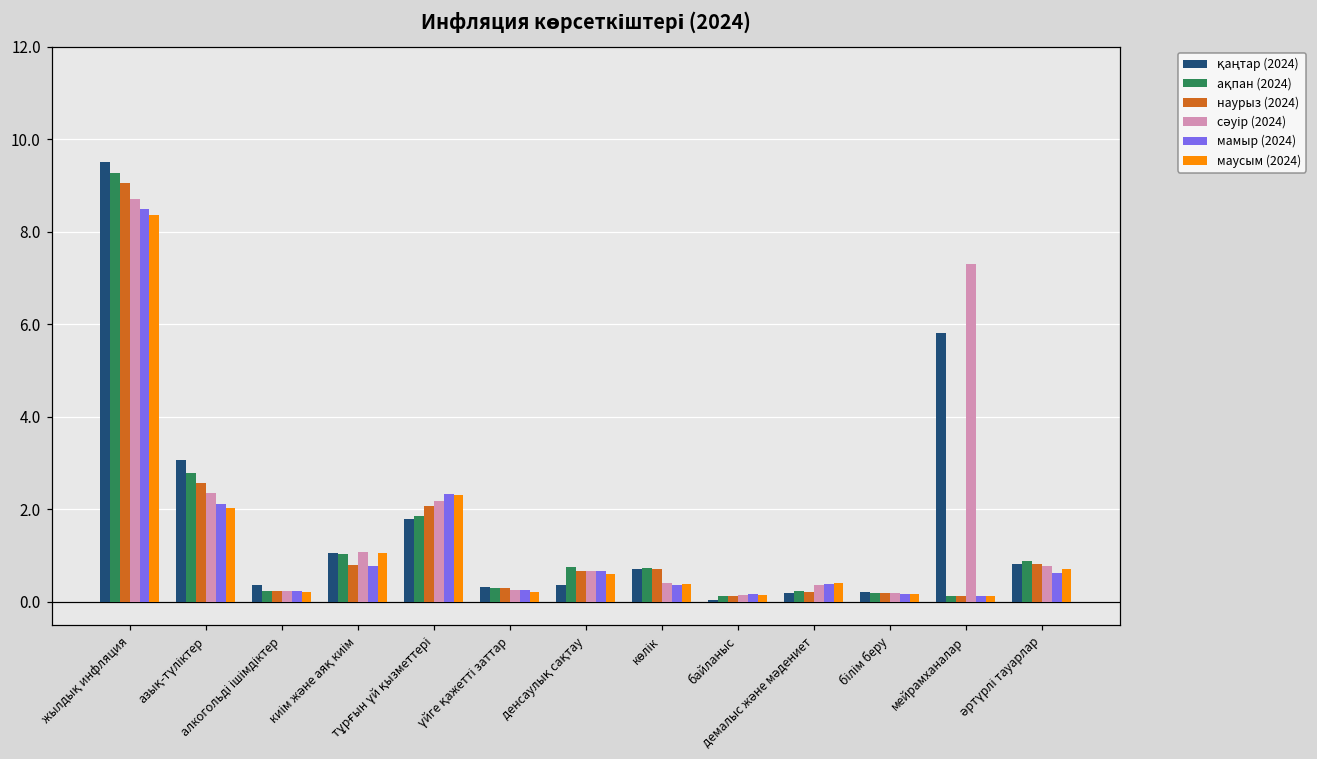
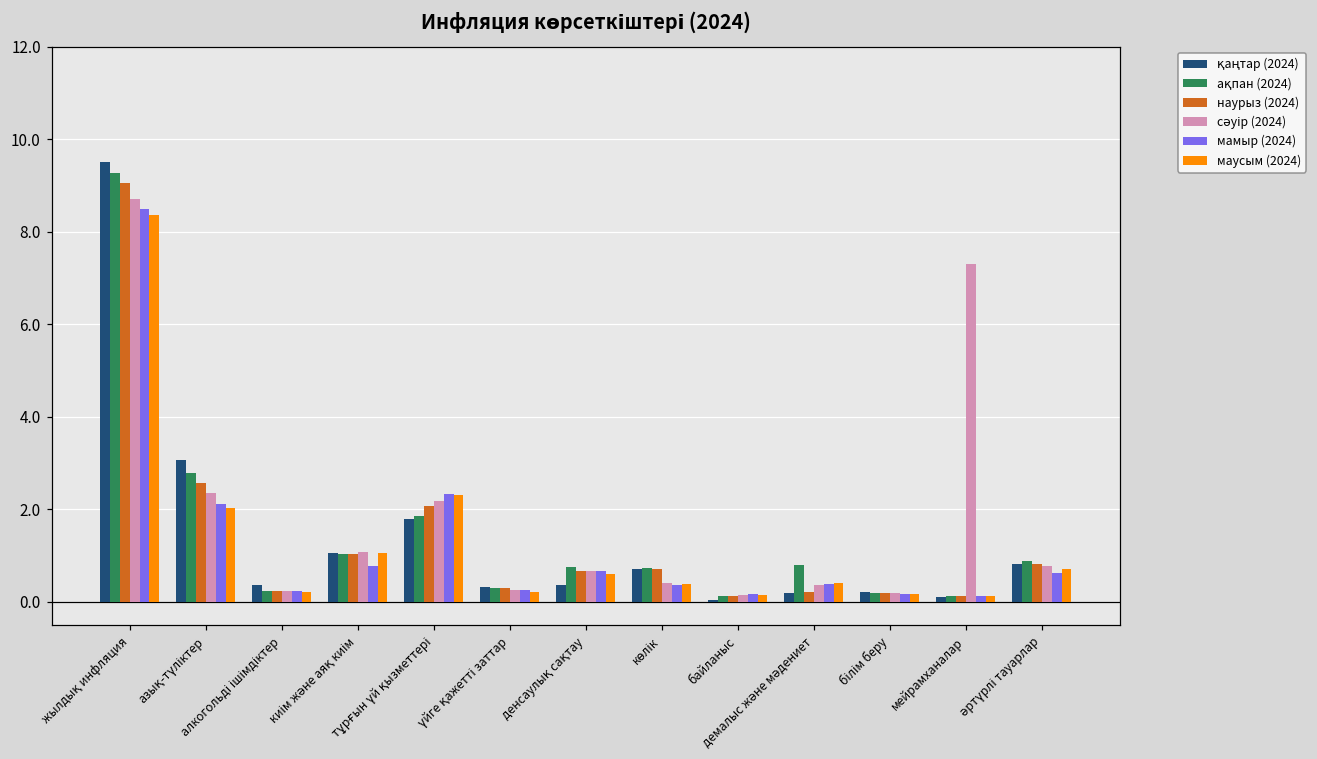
  {
    "қаңтар (2024)": {
      "жылдық инфляция": 9.5,
      "азық-түліктер": 3.1,
      "алкогольді ішімдіктер": 0.4,
      "киім және аяқ киім": 1.1,
      "тұрғын үй қызметтері": 1.8,
      "үйге қажетті заттар": 0.3,
      "денсаулық сақтау": 0.4,
      "көлік": 0.7,
      "демалыс және мәдениет": 0.2,
      "білім беру": 0.2,
-     "мейрамханалар": 5.8,
+     "мейрамханалар": 0.1,
      "әртүрлі тауарлар": 0.8
    },
    "ақпан (2024)": {
      "жылдық инфляция": 9.3,
      "азық-түліктер": 2.8,
      "алкогольді ішімдіктер": 0.2,
      "киім және аяқ киім": 1.0,
      "тұрғын үй қызметтері": 1.9,
      "үйге қажетті заттар": 0.3,
      "денсаулық сақтау": 0.8,
      "көлік": 0.7,
      "байланыс": 0.1,
-     "демалыс және мәдениет": 0.2,
+     "демалыс және мәдениет": 0.8,
      "білім беру": 0.2,
      "мейрамханалар": 0.1,
      "әртүрлі тауарлар": 0.9
    },
    "наурыз (2024)": {
      "жылдық инфляция": 9.1,
      "азық-түліктер": 2.6,
      "алкогольді ішімдіктер": 0.2,
-     "киім және аяқ киім": 0.8,
+     "киім және аяқ киім": 1.0,
      "тұрғын үй қызметтері": 2.1,
      "үйге қажетті заттар": 0.3,
      "денсаулық сақтау": 0.7,
      "көлік": 0.7,
      "байланыс": 0.1,
      "демалыс және мәдениет": 0.2,
      "білім беру": 0.2,
      "мейрамханалар": 0.1,
      "әртүрлі тауарлар": 0.8
    },
    "сәуір (2024)": {
      "жылдық инфляция": 8.7,
      "азық-түліктер": 2.4,
      "алкогольді ішімдіктер": 0.2,
      "киім және аяқ киім": 1.1,
      "тұрғын үй қызметтері": 2.2,
      "үйге қажетті заттар": 0.2,
      "денсаулық сақтау": 0.7,
      "көлік": 0.4,
      "байланыс": 0.2,
      "демалыс және мәдениет": 0.4,
      "білім беру": 0.2,
      "мейрамханалар": 7.3,
      "әртүрлі тауарлар": 0.8
    },
    "мамыр (2024)": {
      "жылдық инфляция": 8.5,
      "азық-түліктер": 2.1,
      "алкогольді ішімдіктер": 0.2,
      "киім және аяқ киім": 0.8,
      "тұрғын үй қызметтері": 2.3,
      "үйге қажетті заттар": 0.2,
      "денсаулық сақтау": 0.7,
      "көлік": 0.4,
      "байланыс": 0.2,
      "демалыс және мәдениет": 0.4,
      "білім беру": 0.2,
      "мейрамханалар": 0.1,
      "әртүрлі тауарлар": 0.6
    },
    "маусым (2024)": {
      "жылдық инфляция": 8.4,
      "азық-түліктер": 2.0,
      "алкогольді ішімдіктер": 0.2,
      "киім және аяқ киім": 1.1,
      "тұрғын үй қызметтері": 2.3,
      "үйге қажетті заттар": 0.2,
      "денсаулық сақтау": 0.6,
      "көлік": 0.4,
      "байланыс": 0.2,
      "демалыс және мәдениет": 0.4,
      "білім беру": 0.2,
      "мейрамханалар": 0.1,
      "әртүрлі тауарлар": 0.7
    }
  }
